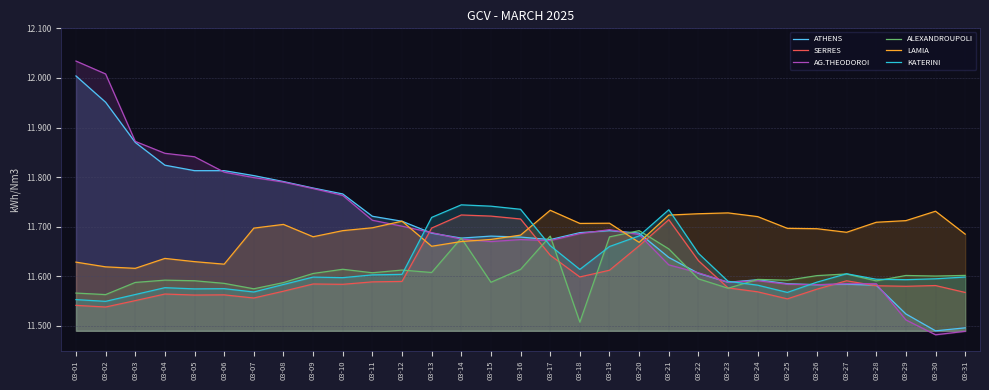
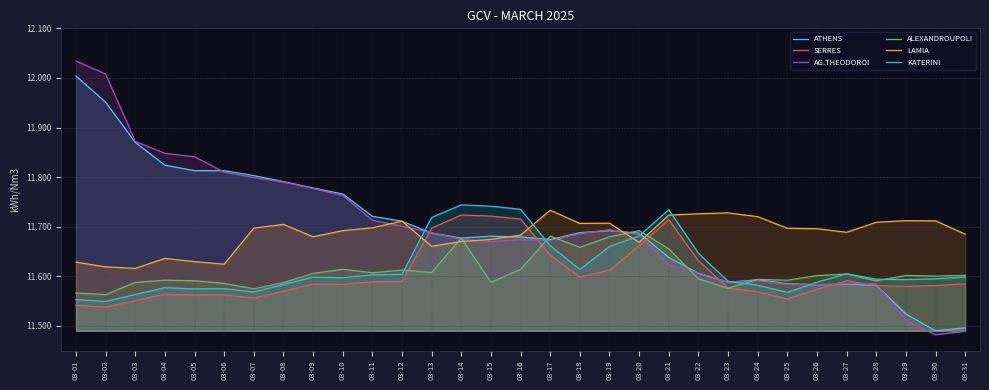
  {
    "SERRES": {
      "03-01": 11.54,
      "03-02": 11.54,
      "03-03": 11.55,
      "03-04": 11.56,
      "03-05": 11.56,
      "03-06": 11.56,
      "03-07": 11.56,
      "03-08": 11.57,
      "03-09": 11.58,
      "03-10": 11.58,
      "03-11": 11.59,
      "03-12": 11.59,
      "03-13": 11.70,
      "03-14": 11.72,
      "03-15": 11.72,
      "03-16": 11.72,
      "03-17": 11.64,
      "03-18": 11.60,
      "03-19": 11.61,
      "03-20": 11.66,
      "03-21": 11.71,
      "03-22": 11.63,
      "03-24": 11.57,
      "03-25": 11.55,
      "03-26": 11.57,
      "03-27": 11.59,
      "03-29": 11.58,
      "03-30": 11.58,
-     "03-31": 11.57
+     "03-31": 11.58
    },
    "ALEXANDROUPOLI": {
      "03-01": 11.57,
      "03-02": 11.56,
      "03-03": 11.59,
      "03-04": 11.59,
      "03-05": 11.59,
      "03-06": 11.59,
      "03-07": 11.57,
      "03-09": 11.61,
      "03-10": 11.61,
      "03-12": 11.61,
      "03-13": 11.61,
      "03-15": 11.59,
      "03-16": 11.61,
      "03-17": 11.68,
-     "03-18": 11.51,
+     "03-18": 11.66,
      "03-19": 11.68,
      "03-21": 11.66,
      "03-22": 11.59,
      "03-25": 11.59,
      "03-26": 11.60,
      "03-29": 11.60,
      "03-30": 11.60
    },
    "LAMIA": {
      "03-01": 11.63,
      "03-02": 11.62,
      "03-03": 11.62,
      "03-04": 11.64,
      "03-05": 11.63,
      "03-06": 11.62,
      "03-07": 11.70,
      "03-08": 11.70,
      "03-09": 11.68,
      "03-10": 11.69,
      "03-11": 11.70,
      "03-13": 11.66,
      "03-17": 11.73,
      "03-18": 11.71,
      "03-19": 11.71,
      "03-20": 11.67,
      "03-21": 11.72,
      "03-22": 11.73,
      "03-23": 11.73,
      "03-24": 11.72,
      "03-25": 11.70,
      "03-26": 11.70,
      "03-27": 11.69,
      "03-28": 11.71,
      "03-29": 11.71,
-     "03-30": 11.73,
+     "03-30": 11.71,
      "03-31": 11.69
    }
  }
